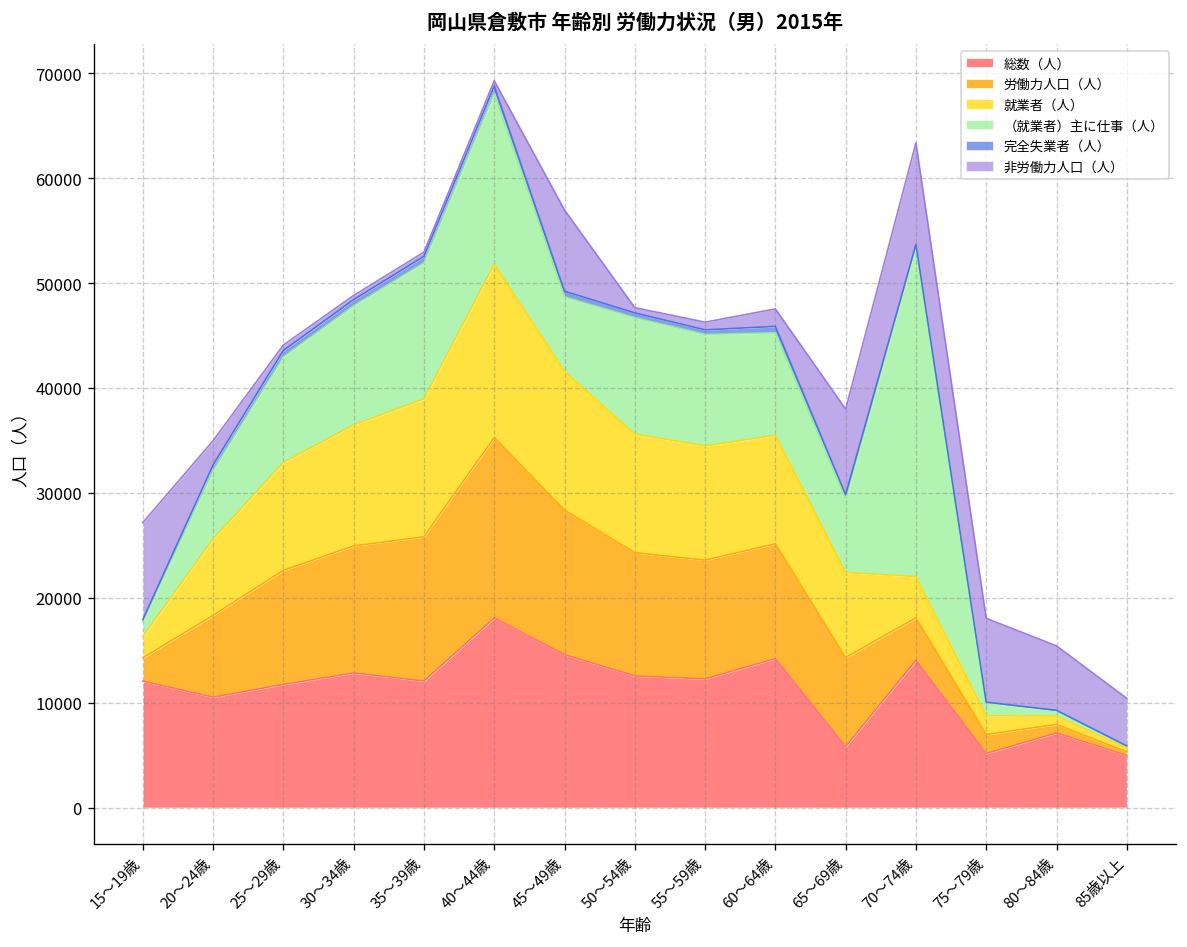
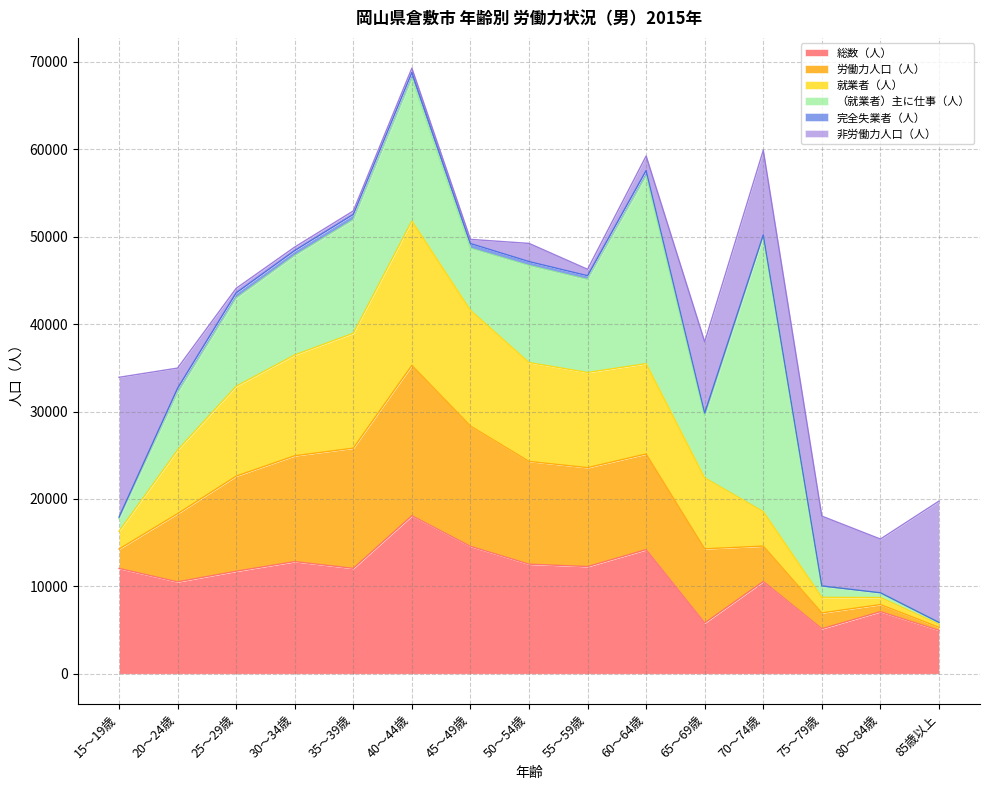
  {
    "総数（人）": {
      "15～19歳": 12000,
      "20～24歳": 11000,
      "25～29歳": 12000,
      "30～34歳": 13000,
      "35～39歳": 12000,
      "40～44歳": 18000,
      "45～49歳": 15000,
      "50～54歳": 13000,
      "55～59歳": 12000,
      "60～64歳": 14000,
      "65～69歳": 6000,
-     "70～74歳": 14000,
+     "70～74歳": 11000,
      "75～79歳": 5000,
      "80～84歳": 7000,
      "85歳以上": 5000
    },
    "（就業者）主に仕事（人）": {
      "20～24歳": 7000,
      "25～29歳": 10000,
      "30～34歳": 11000,
      "35～39歳": 13000,
      "40～44歳": 16000,
      "45～49歳": 7000,
      "50～54歳": 11000,
      "55～59歳": 11000,
-     "60～64歳": 10000,
+     "60～64歳": 21000,
      "65～69歳": 7000
    },
    "完全失業者（人）": {
      "20～24歳": 1000,
      "25～29歳": 1000,
      "30～34歳": 1000,
      "35～39歳": 1000,
      "40～44歳": 1000,
      "45～49歳": 1000,
      "50～54歳": 0,
      "55～59歳": 0,
      "60～64歳": 1000,
      "65～69歳": 0
    },
    "非労働力人口（人）": {
-     "15～19歳": 9000,
+     "15～19歳": 16000,
      "20～24歳": 2000,
      "25～29歳": 1000,
      "30～34歳": 0,
      "35～39歳": 0,
      "40～44歳": 0,
-     "45～49歳": 8000,
-     "50～54歳": 1000,
+     "45～49歳": 0,
+     "50～54歳": 2000,
      "55～59歳": 1000,
      "60～64歳": 2000,
      "65～69歳": 8000,
      "70～74歳": 10000,
      "75～79歳": 8000,
      "80～84歳": 6000,
-     "85歳以上": 5000
+     "85歳以上": 14000
    }
  }
